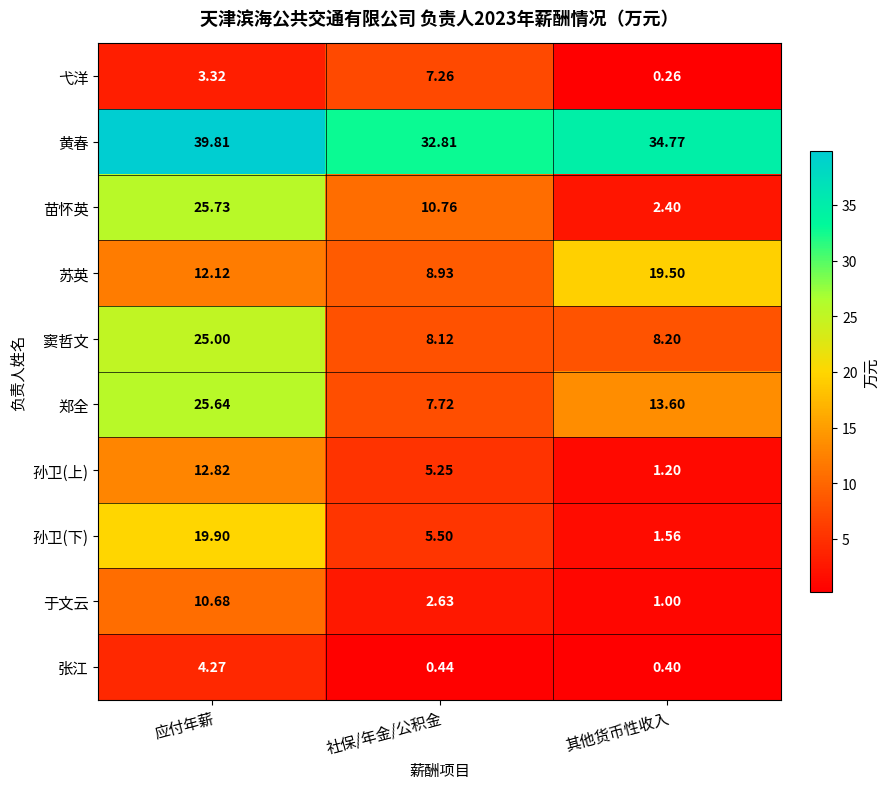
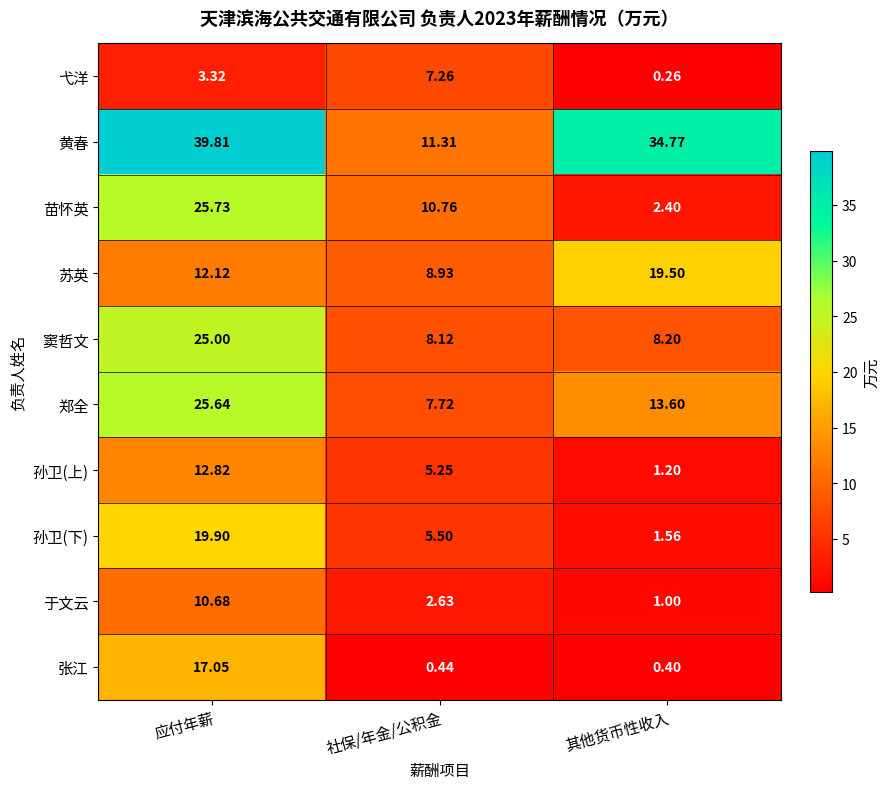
  {
    "弋洋": {
      "应付年薪": 3.32,
      "社保/年金/公积金": 7.26,
      "其他货币性收入": 0.26
    },
    "黄春": {
      "应付年薪": 39.81,
-     "社保/年金/公积金": 32.81,
+     "社保/年金/公积金": 11.31,
      "其他货币性收入": 34.77
    },
    "苗怀英": {
      "应付年薪": 25.73,
      "社保/年金/公积金": 10.76,
      "其他货币性收入": 2.40
    },
    "苏英": {
      "应付年薪": 12.12,
      "社保/年金/公积金": 8.93,
      "其他货币性收入": 19.50
    },
    "窦哲文": {
      "应付年薪": 25.00,
      "社保/年金/公积金": 8.12,
      "其他货币性收入": 8.20
    },
    "郑全": {
      "应付年薪": 25.64,
      "社保/年金/公积金": 7.72,
      "其他货币性收入": 13.60
    },
    "孙卫(上)": {
      "应付年薪": 12.82,
      "社保/年金/公积金": 5.25,
      "其他货币性收入": 1.20
    },
    "孙卫(下)": {
      "应付年薪": 19.90,
      "社保/年金/公积金": 5.50,
      "其他货币性收入": 1.56
    },
    "于文云": {
      "应付年薪": 10.68,
      "社保/年金/公积金": 2.63,
      "其他货币性收入": 1.00
    },
    "张江": {
-     "应付年薪": 4.27,
+     "应付年薪": 17.05,
      "社保/年金/公积金": 0.44,
      "其他货币性收入": 0.40
    }
  }
